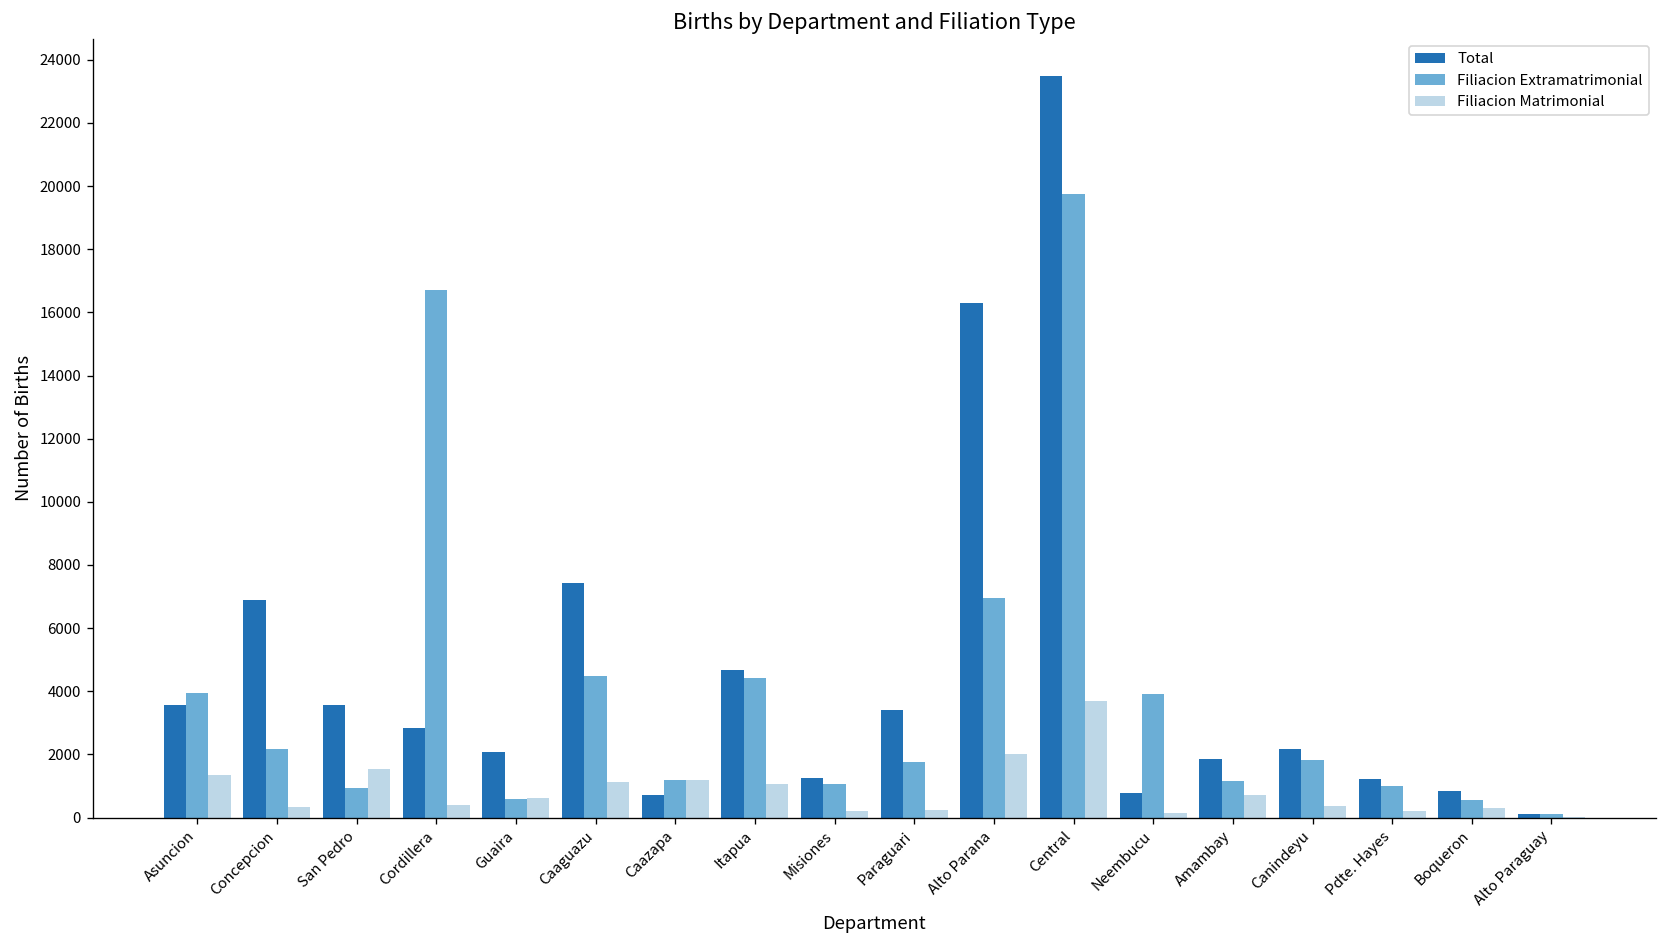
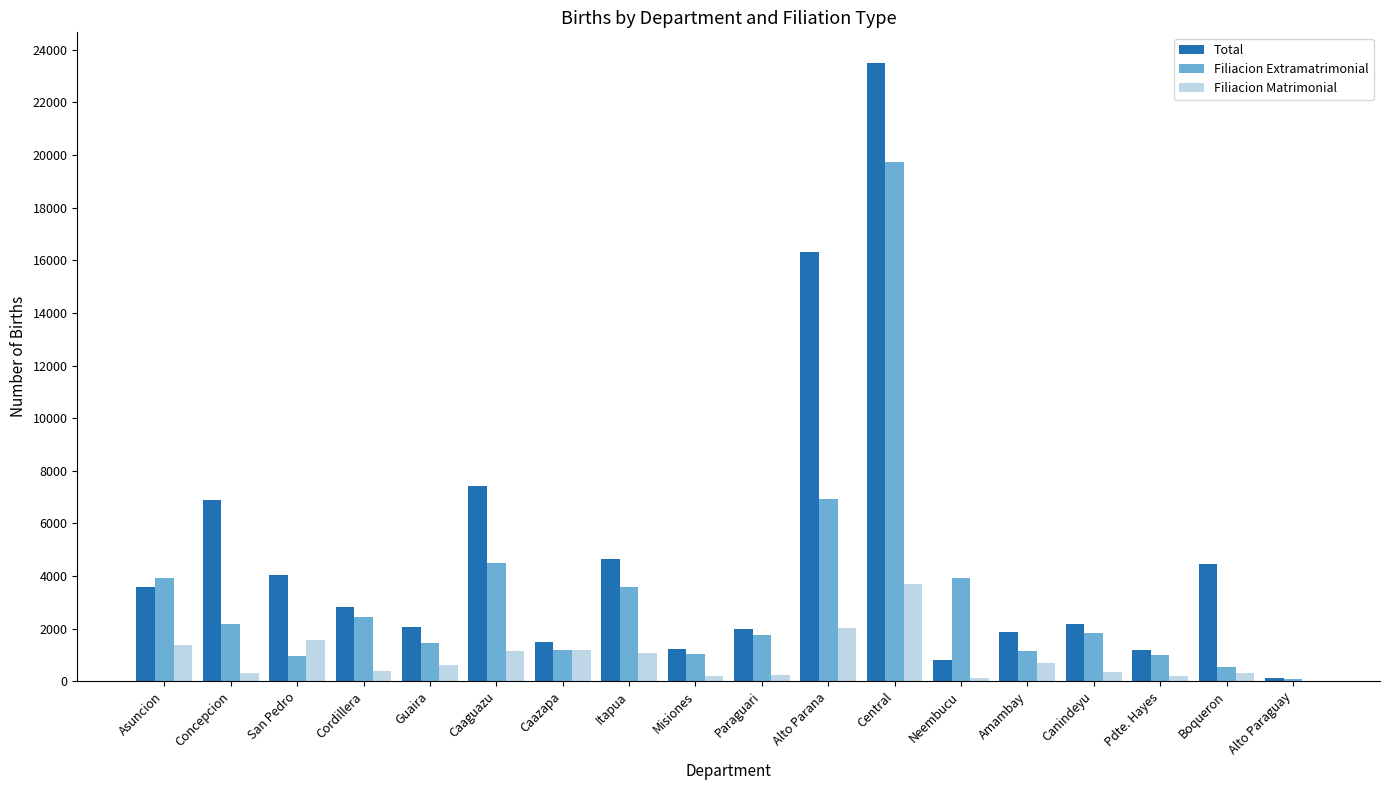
  {
    "Total": {
      "Asuncion": 3600,
      "Concepcion": 6900,
-     "San Pedro": 3600,
+     "San Pedro": 4000,
      "Cordillera": 2800,
      "Guaira": 2100,
      "Caaguazu": 7400,
-     "Caazapa": 700,
+     "Caazapa": 1500,
      "Itapua": 4700,
      "Misiones": 1200,
-     "Paraguari": 3400,
+     "Paraguari": 2000,
      "Alto Parana": 16300,
      "Central": 23500,
      "Neembucu": 800,
      "Amambay": 1900,
      "Canindeyu": 2200,
      "Pdte. Hayes": 1200,
-     "Boqueron": 900,
+     "Boqueron": 4400,
      "Alto Paraguay": 100
    },
    "Filiacion Extramatrimonial": {
      "Asuncion": 3900,
      "Concepcion": 2200,
      "San Pedro": 1000,
-     "Cordillera": 16700,
-     "Guaira": 600,
+     "Cordillera": 2400,
+     "Guaira": 1400,
      "Caaguazu": 4500,
      "Caazapa": 1200,
-     "Itapua": 4400,
+     "Itapua": 3600,
      "Misiones": 1000,
      "Paraguari": 1800,
      "Alto Parana": 6900,
      "Central": 19800,
      "Neembucu": 3900,
      "Amambay": 1100,
      "Canindeyu": 1800,
      "Pdte. Hayes": 1000,
      "Boqueron": 500,
      "Alto Paraguay": 100
    },
    "Filiacion Matrimonial": {
      "Asuncion": 1400,
      "Concepcion": 300,
      "San Pedro": 1600,
      "Cordillera": 400,
      "Guaira": 600,
      "Caaguazu": 1100,
      "Caazapa": 1200,
      "Itapua": 1100,
      "Misiones": 200,
      "Paraguari": 200,
      "Alto Parana": 2000,
      "Central": 3700,
      "Neembucu": 100,
      "Amambay": 700,
      "Canindeyu": 400,
      "Pdte. Hayes": 200,
      "Boqueron": 300
    }
  }
